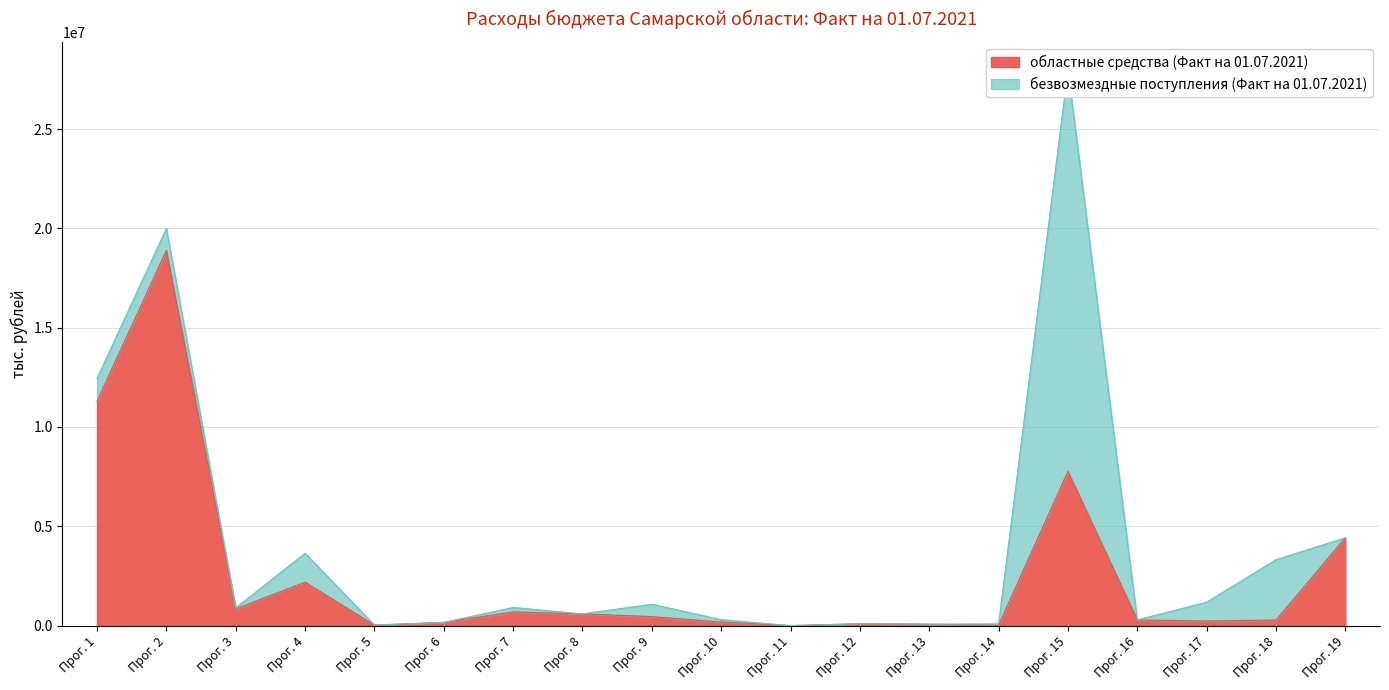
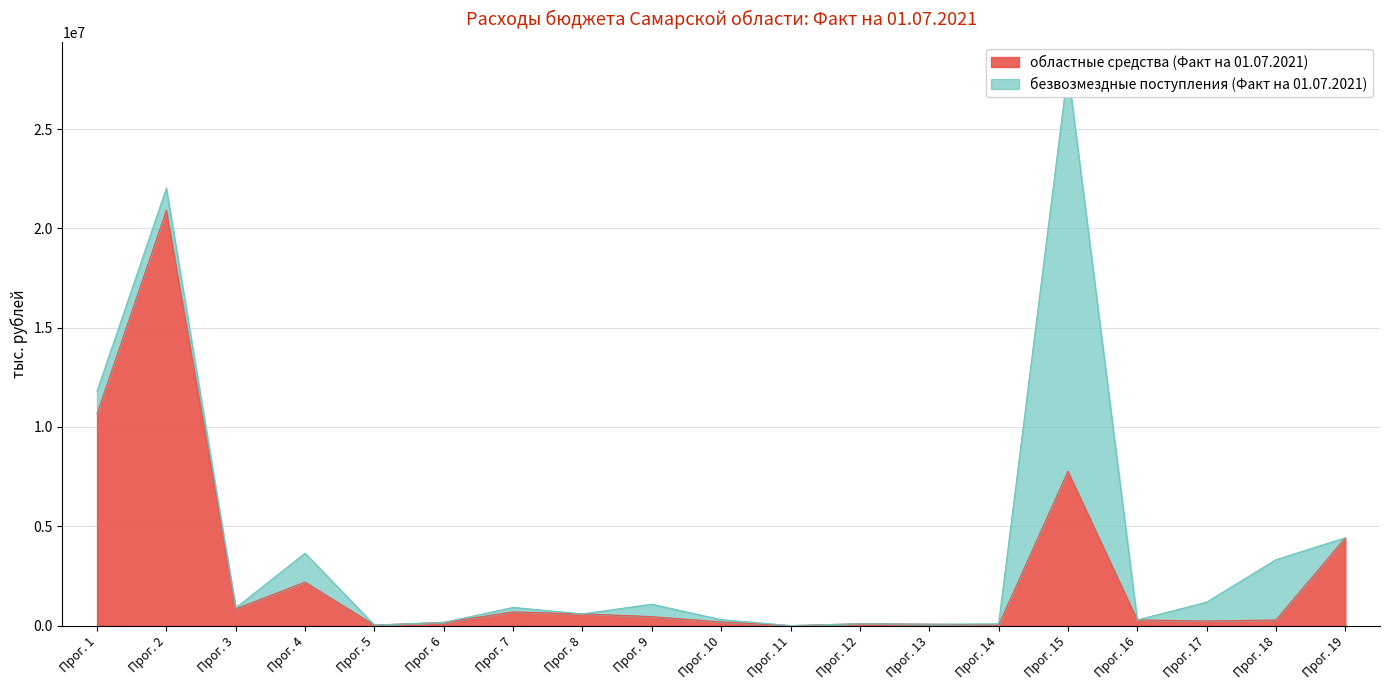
  {
    "областные средства (Факт на 01.07.2021)": {
-     "Прог. 1": 11300000,
-     "Прог. 2": 18900000,
+     "Прог. 1": 10700000,
+     "Прог. 2": 20900000,
      "Прог. 4": 2200000,
      "Прог. 7": 700000,
      "Прог. 9": 500000,
      "Прог. 15": 7800000,
      "Прог. 17": 200000,
      "Прог. 18": 300000
    },
    "безвозмездные поступления (Факт на 01.07.2021)": {
      "Прог. 1": 1100000,
      "Прог. 2": 1100000,
      "Прог. 4": 1500000,
      "Прог. 7": 200000,
      "Прог. 9": 600000,
      "Прог. 17": 900000,
      "Прог. 18": 3000000
    }
  }
